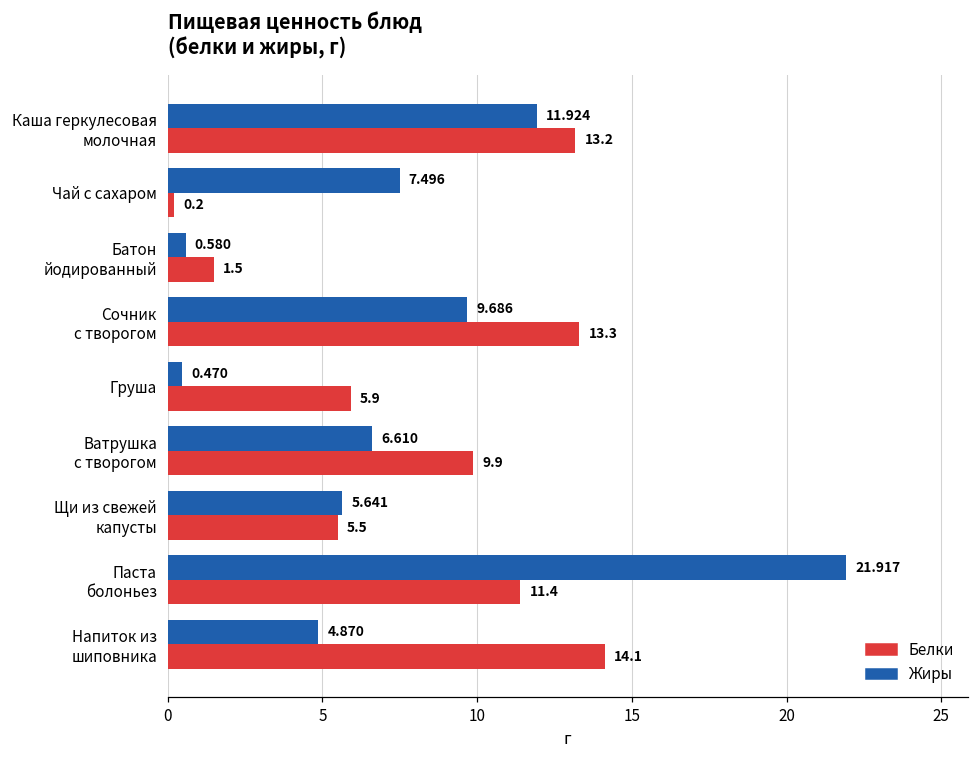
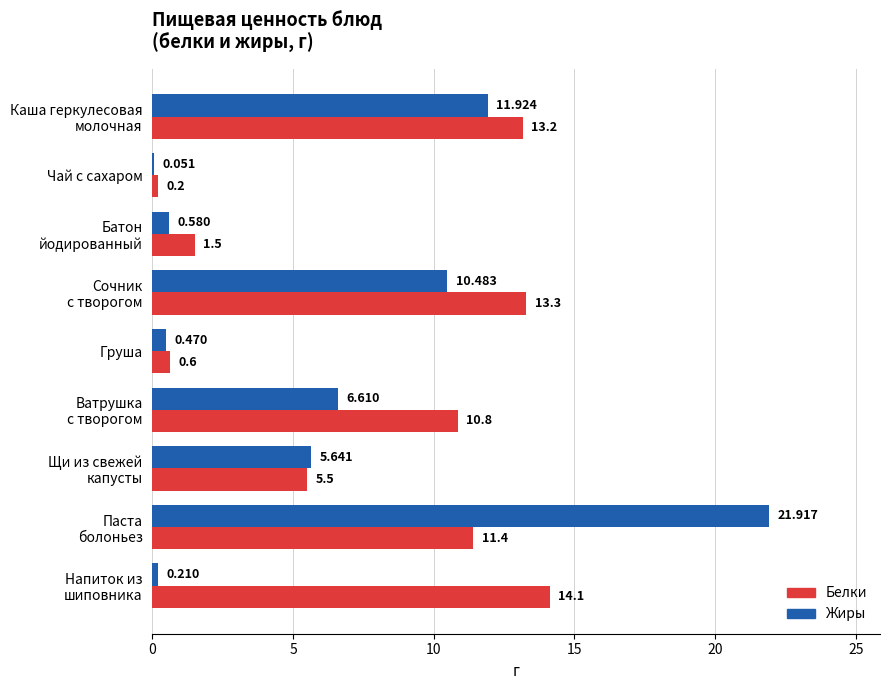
  {
    "Белки": {
      "Каша геркулесовая молочная": 13.2,
      "Чай с сахаром": 0.2,
      "Батон йодированный": 1.5,
      "Сочник с творогом": 13.3,
-     "Груша": 5.9,
-     "Ватрушка с творогом": 9.9,
+     "Груша": 0.6,
+     "Ватрушка с творогом": 10.8,
      "Щи из свежей капусты": 5.5,
      "Паста болоньез": 11.4,
      "Напиток из шиповника": 14.1
    },
    "Жиры": {
      "Каша геркулесовая молочная": 11.924,
-     "Чай с сахаром": 7.496,
+     "Чай с сахаром": 0.051,
      "Батон йодированный": 0.580,
-     "Сочник с творогом": 9.686,
+     "Сочник с творогом": 10.483,
      "Груша": 0.470,
      "Ватрушка с творогом": 6.610,
      "Щи из свежей капусты": 5.641,
      "Паста болоньез": 21.917,
-     "Напиток из шиповника": 4.870
+     "Напиток из шиповника": 0.210
    }
  }
